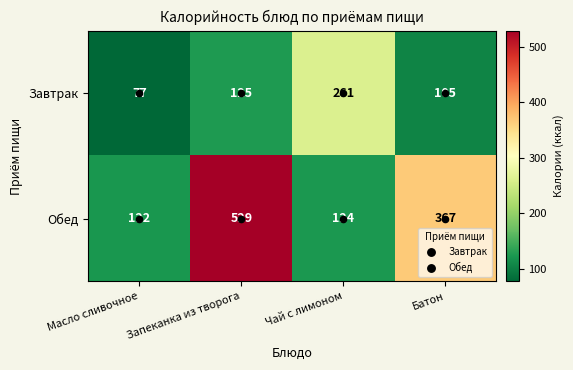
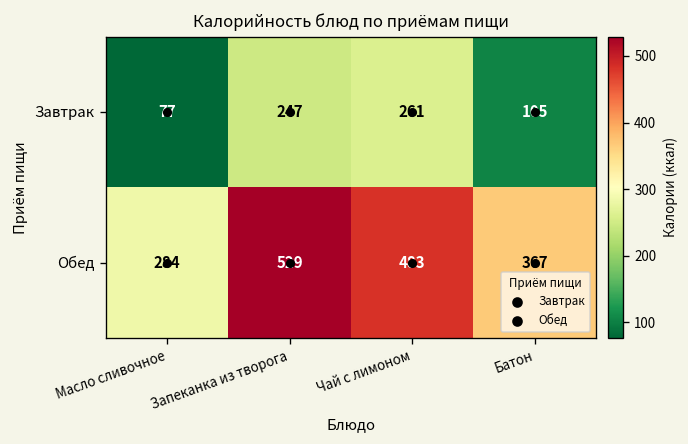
  {
    "Завтрак": {
-     "Запеканка из творога": 125
+     "Запеканка из творога": 247
    },
    "Обед": {
-     "Масло сливочное": 122,
-     "Чай с лимоном": 124
+     "Масло сливочное": 284,
+     "Чай с лимоном": 483
    }
  }
